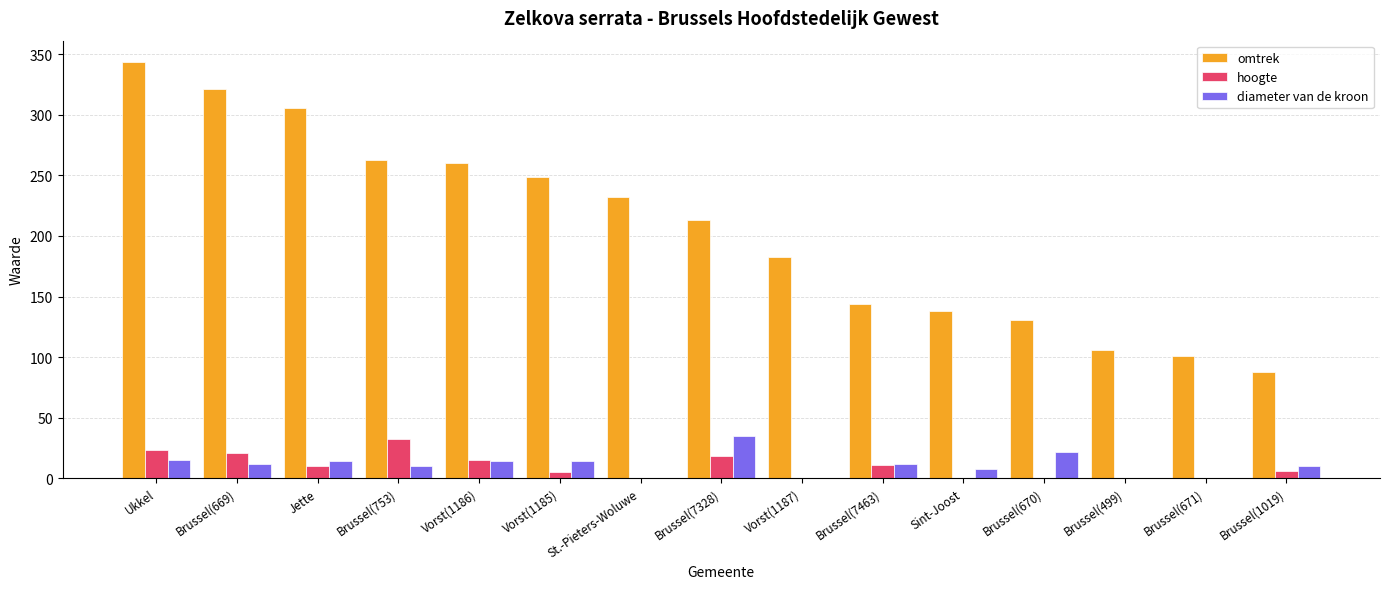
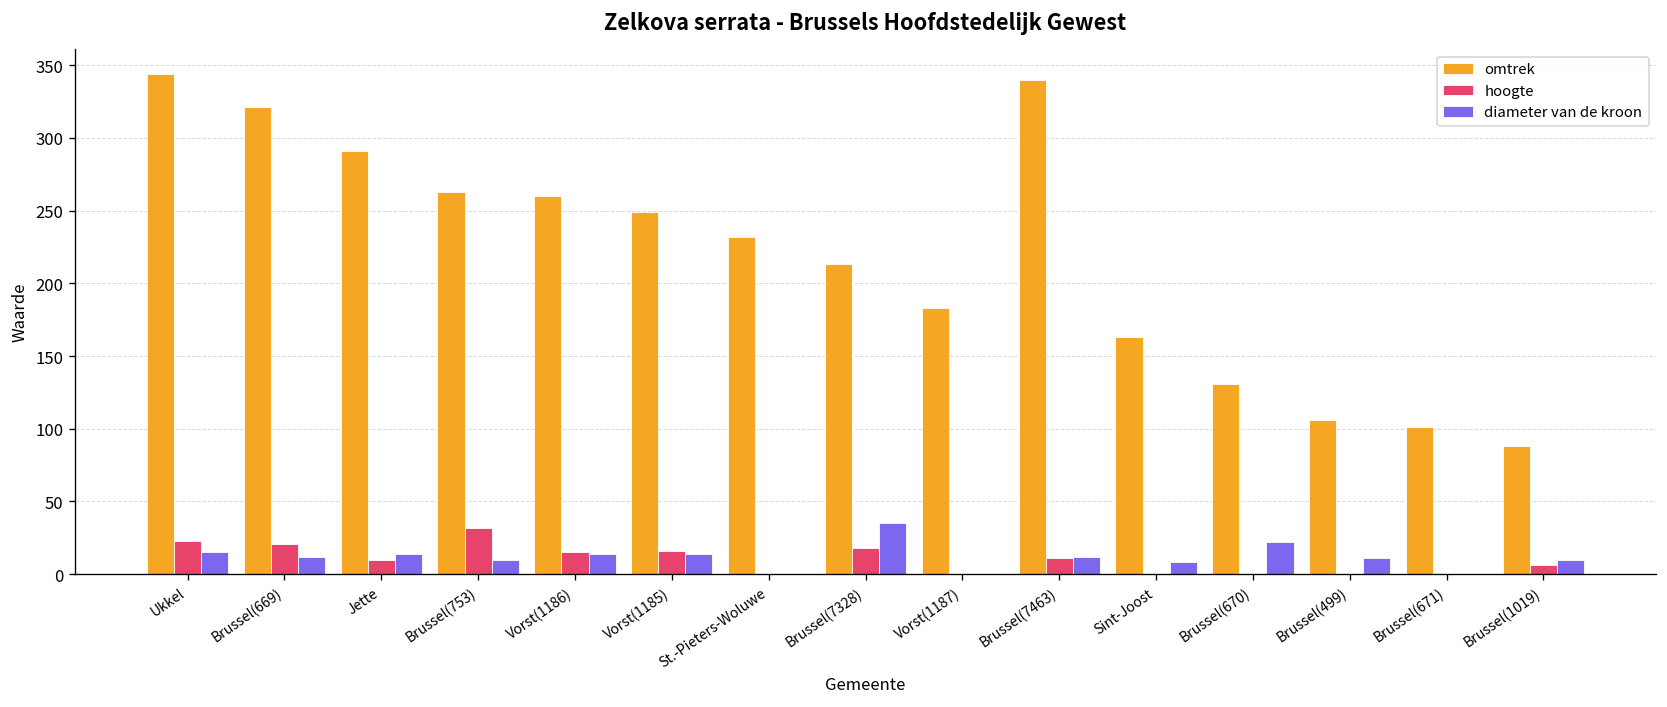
  {
    "omtrek": {
      "Ukkel": 344,
      "Brussel(669)": 321,
-     "Jette": 306,
+     "Jette": 291,
      "Brussel(753)": 263,
      "Vorst(1186)": 260,
      "Vorst(1185)": 249,
      "St.-Pieters-Woluwe": 232,
      "Brussel(7328)": 213,
      "Vorst(1187)": 183,
-     "Brussel(7463)": 144,
-     "Sint-Joost": 138,
+     "Brussel(7463)": 340,
+     "Sint-Joost": 163,
      "Brussel(670)": 131,
      "Brussel(499)": 106,
      "Brussel(671)": 101,
      "Brussel(1019)": 88
    },
    "hoogte": {
      "Ukkel": 23,
      "Brussel(669)": 21,
      "Jette": 10,
      "Brussel(753)": 32,
      "Vorst(1186)": 15,
-     "Vorst(1185)": 5,
+     "Vorst(1185)": 16,
      "St.-Pieters-Woluwe": 0,
      "Brussel(7328)": 18,
      "Vorst(1187)": 0,
      "Brussel(7463)": 11,
      "Sint-Joost": 0,
      "Brussel(670)": 0,
      "Brussel(499)": 0,
      "Brussel(671)": 0,
      "Brussel(1019)": 6
    },
    "diameter van de kroon": {
      "Ukkel": 15,
      "Brussel(669)": 12,
      "Jette": 14,
      "Brussel(753)": 10,
      "Vorst(1186)": 14,
      "Vorst(1185)": 14,
      "St.-Pieters-Woluwe": 0,
      "Brussel(7328)": 35,
      "Vorst(1187)": 0,
      "Brussel(7463)": 12,
      "Sint-Joost": 8,
      "Brussel(670)": 22,
-     "Brussel(499)": 0,
+     "Brussel(499)": 11,
      "Brussel(671)": 0,
      "Brussel(1019)": 10
    }
  }
